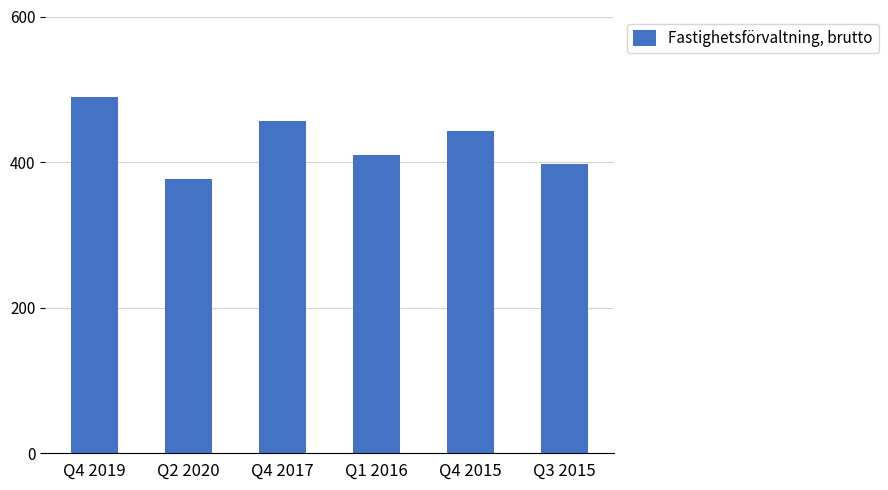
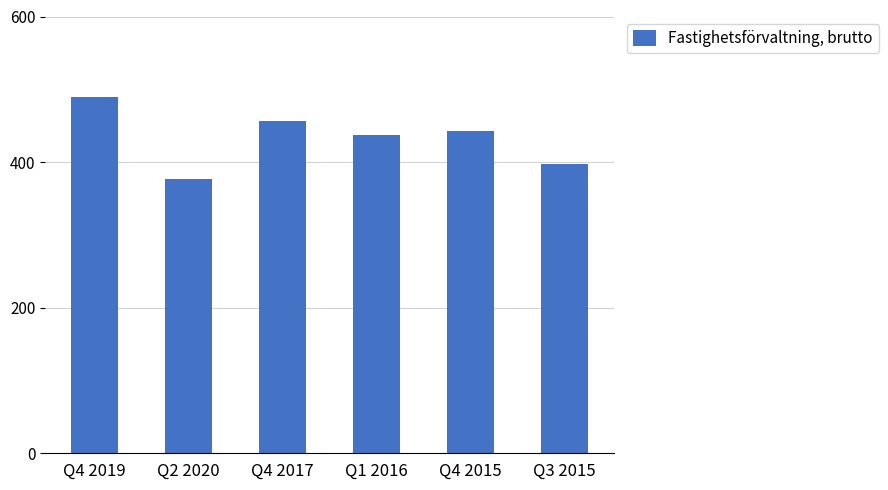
  {
    "Q4 2019": 490,
    "Q2 2020": 380,
    "Q4 2017": 460,
-   "Q1 2016": 410,
+   "Q1 2016": 440,
    "Q4 2015": 440,
    "Q3 2015": 400
  }
